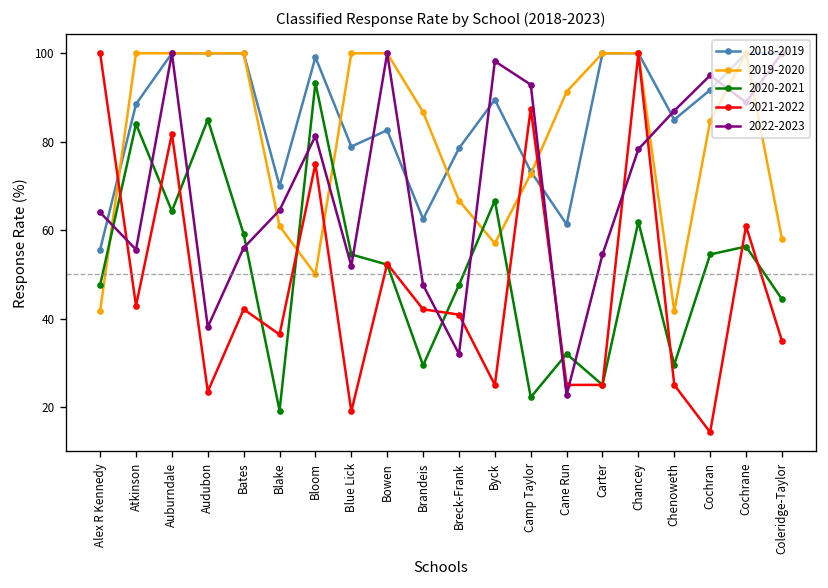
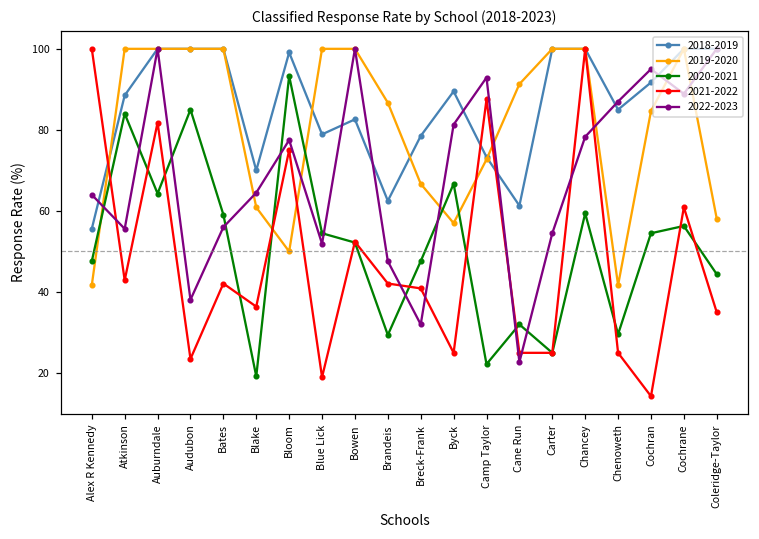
  {
    "2018-2019": {
      "Alex R Kennedy": 56,
      "Atkinson": 89,
      "Blake": 70,
      "Bloom": 99,
      "Blue Lick": 79,
      "Bowen": 83,
      "Brandeis": 63,
      "Breck-Frank": 79,
      "Byck": 90,
      "Cane Run": 61,
      "Chenoweth": 85,
      "Cochran": 92
    },
    "2019-2020": {
      "Alex R Kennedy": 42,
      "Atkinson": 100,
      "Blake": 61,
      "Bloom": 50,
      "Blue Lick": 100,
      "Brandeis": 87,
      "Breck-Frank": 67,
      "Byck": 57,
      "Cane Run": 91,
      "Chenoweth": 42,
      "Cochran": 85,
      "Coleridge-Taylor": 58
    },
    "2020-2021": {
      "Alex R Kennedy": 48,
      "Atkinson": 84,
      "Auburndale": 64,
      "Audubon": 85,
      "Bates": 59,
      "Blake": 19,
      "Bloom": 93,
      "Blue Lick": 55,
      "Brandeis": 29,
      "Breck-Frank": 48,
      "Byck": 67,
      "Camp Taylor": 22,
      "Cane Run": 32,
-     "Chancey": 62,
+     "Chancey": 59,
      "Chenoweth": 30,
      "Cochran": 55,
      "Cochrane": 56,
      "Coleridge-Taylor": 44
    },
    "2021-2022": {
      "Alex R Kennedy": 100,
      "Atkinson": 43,
      "Auburndale": 82,
      "Audubon": 24,
      "Bates": 42,
      "Blake": 36,
      "Bloom": 75,
      "Blue Lick": 19,
      "Brandeis": 42,
      "Breck-Frank": 41,
      "Byck": 25,
      "Camp Taylor": 88,
      "Cane Run": 25,
      "Chenoweth": 25,
      "Cochran": 14,
      "Cochrane": 61,
      "Coleridge-Taylor": 35
    },
    "2022-2023": {
      "Alex R Kennedy": 64,
      "Atkinson": 56,
      "Audubon": 38,
      "Bates": 56,
      "Blake": 65,
-     "Bloom": 81,
+     "Bloom": 78,
      "Blue Lick": 52,
      "Brandeis": 48,
      "Breck-Frank": 32,
-     "Byck": 98,
+     "Byck": 81,
      "Camp Taylor": 93,
      "Cane Run": 23,
      "Carter": 55,
      "Chancey": 78,
      "Chenoweth": 87,
      "Cochran": 95
    }
  }
